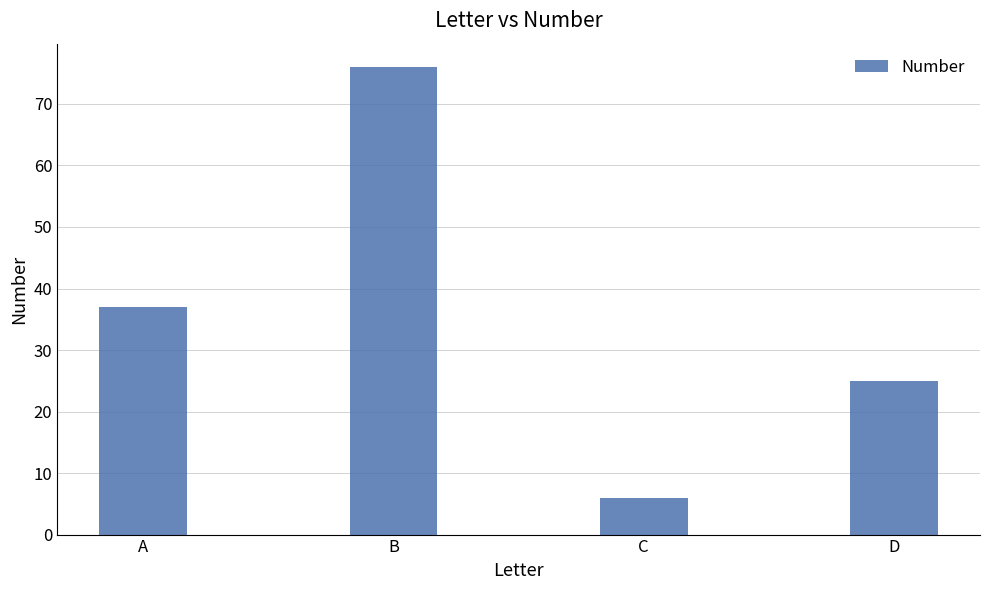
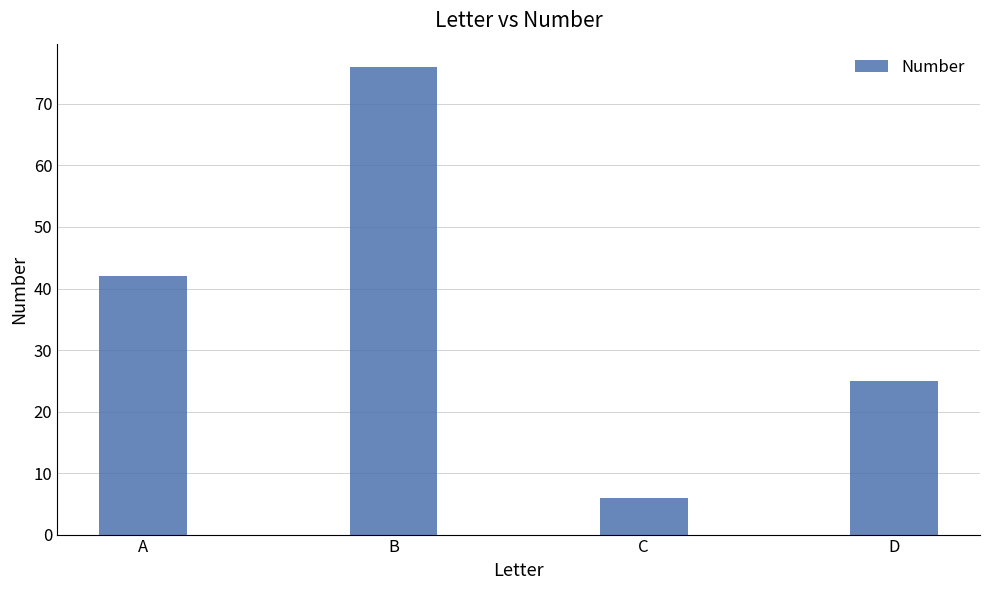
  {
-   "A": 37,
+   "A": 42,
    "B": 76,
    "C": 6,
    "D": 25
  }
